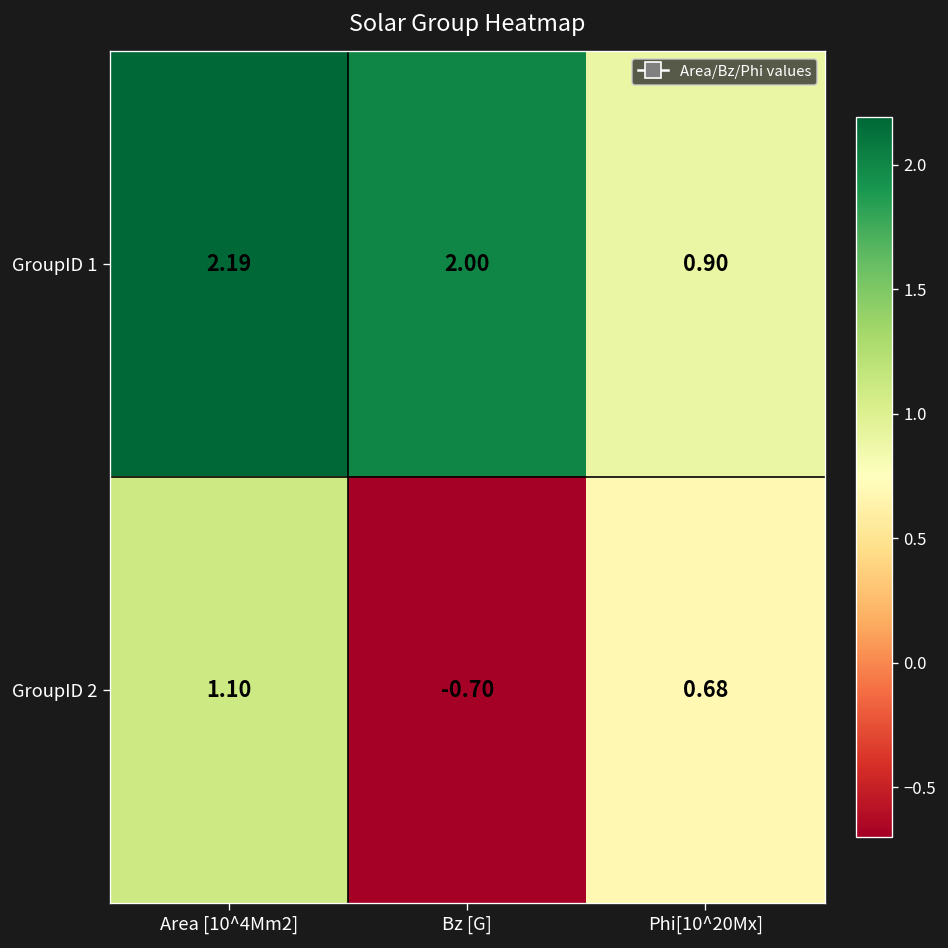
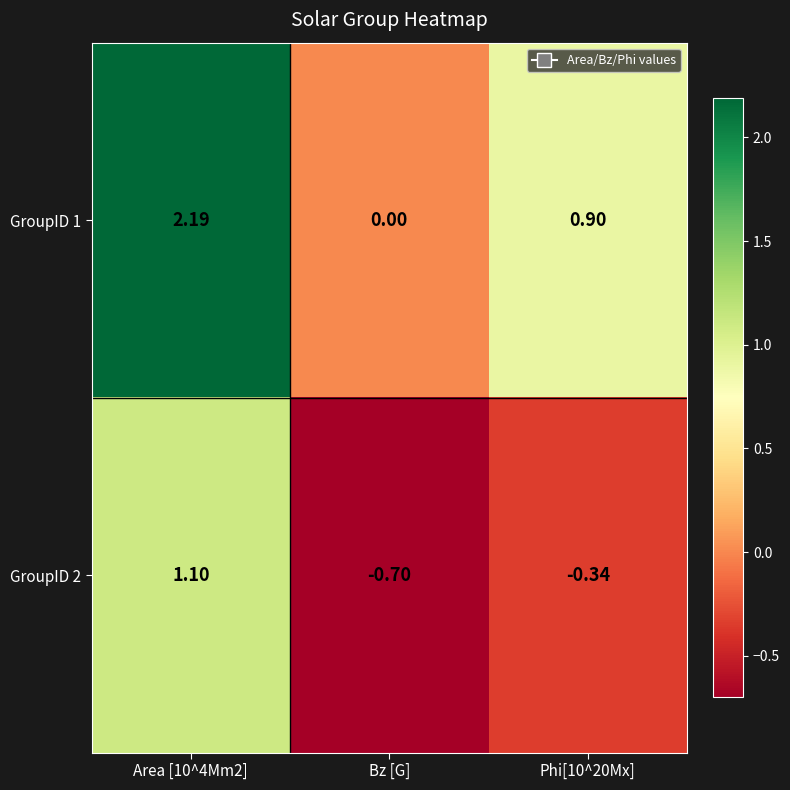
  {
    "GroupID 1": {
      "Area [10^4Mm2]": 2.19,
-     "Bz [G]": 2.00,
+     "Bz [G]": 0.00,
      "Phi[10^20Mx]": 0.90
    },
    "GroupID 2": {
      "Area [10^4Mm2]": 1.10,
      "Bz [G]": -0.70,
-     "Phi[10^20Mx]": 0.68
+     "Phi[10^20Mx]": -0.34
    }
  }
